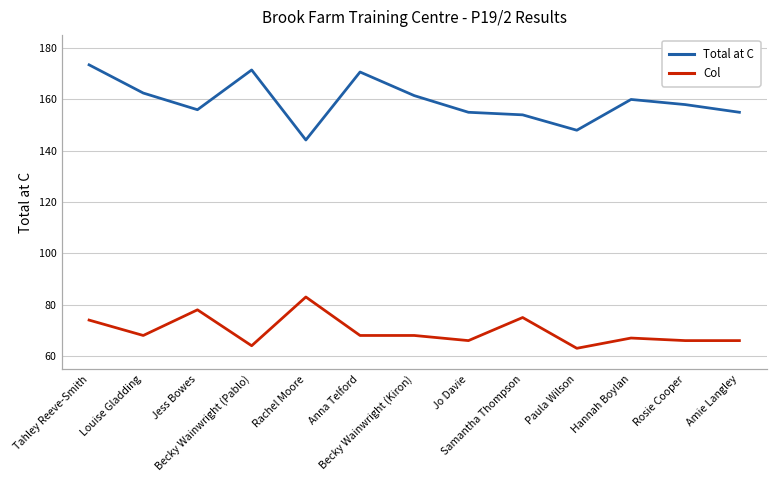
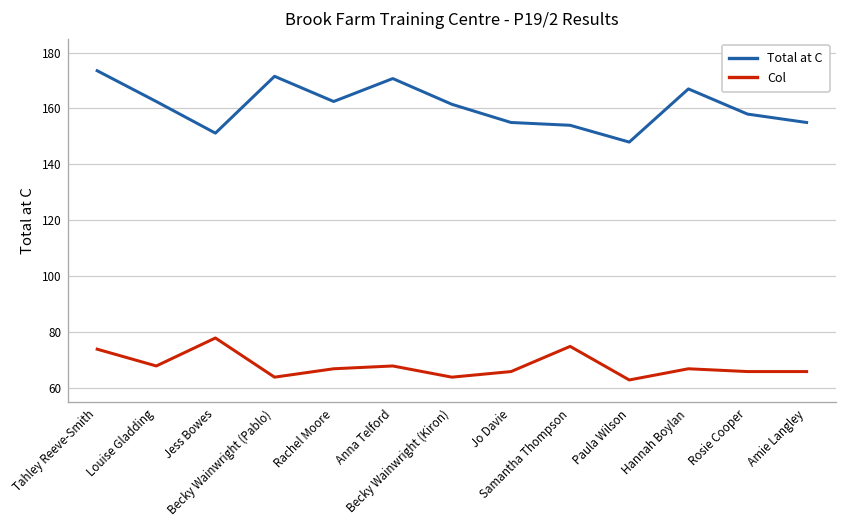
  {
    "Total at C": {
      "Tahley Reeve-Smith": 174,
      "Louise Gladding": 163,
-     "Jess Bowes": 156,
+     "Jess Bowes": 151,
      "Becky Wainwright (Pablo)": 172,
-     "Rachel Moore": 144,
+     "Rachel Moore": 163,
      "Anna Telford": 171,
      "Becky Wainwright (Kiron)": 162,
      "Jo Davie": 155,
      "Samantha Thompson": 154,
      "Paula Wilson": 148,
-     "Hannah Boylan": 160,
+     "Hannah Boylan": 167,
      "Rosie Cooper": 158,
      "Amie Langley": 155
    },
    "Col": {
      "Tahley Reeve-Smith": 74,
      "Louise Gladding": 68,
      "Jess Bowes": 78,
      "Becky Wainwright (Pablo)": 64,
-     "Rachel Moore": 83,
+     "Rachel Moore": 67,
      "Anna Telford": 68,
-     "Becky Wainwright (Kiron)": 68,
+     "Becky Wainwright (Kiron)": 64,
      "Jo Davie": 66,
      "Samantha Thompson": 75,
      "Paula Wilson": 63,
      "Hannah Boylan": 67,
      "Rosie Cooper": 66,
      "Amie Langley": 66
    }
  }
